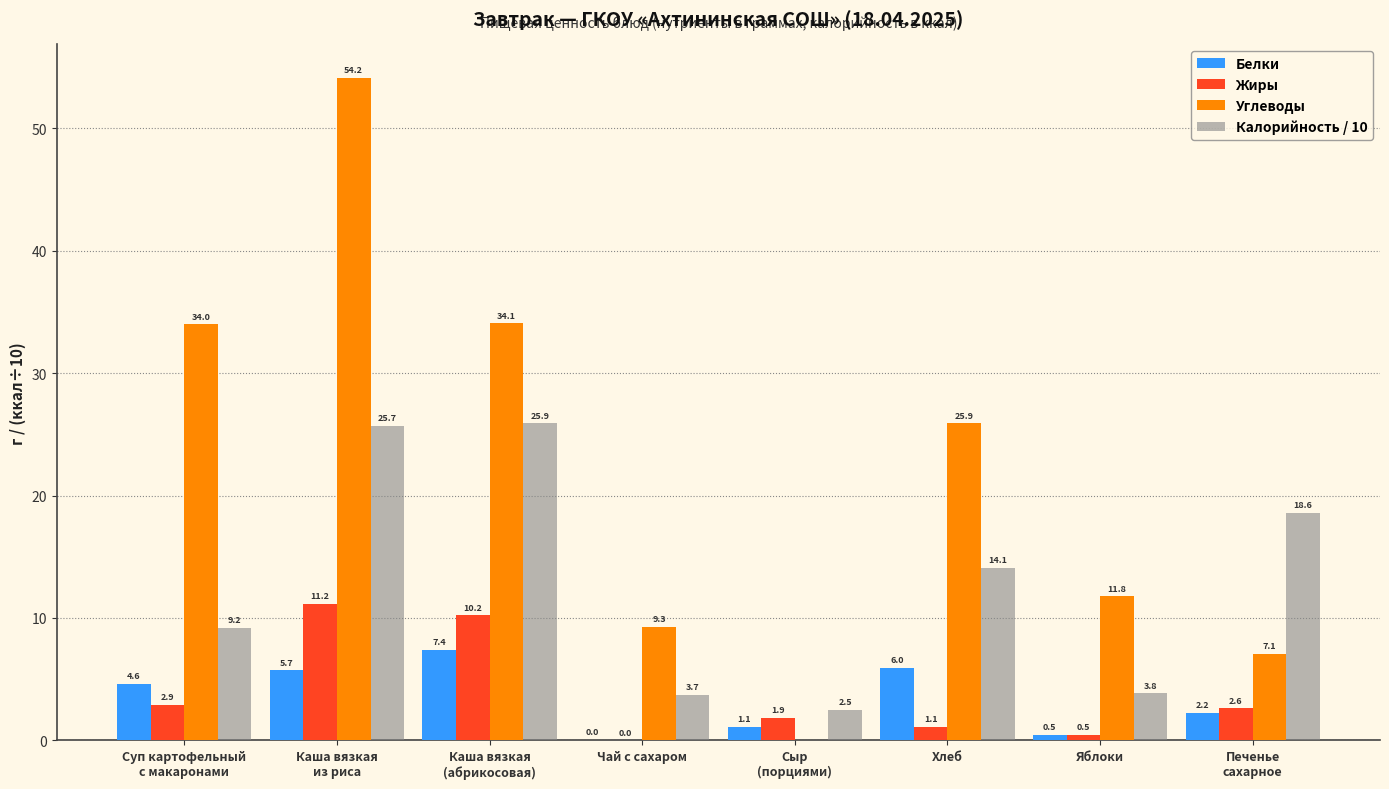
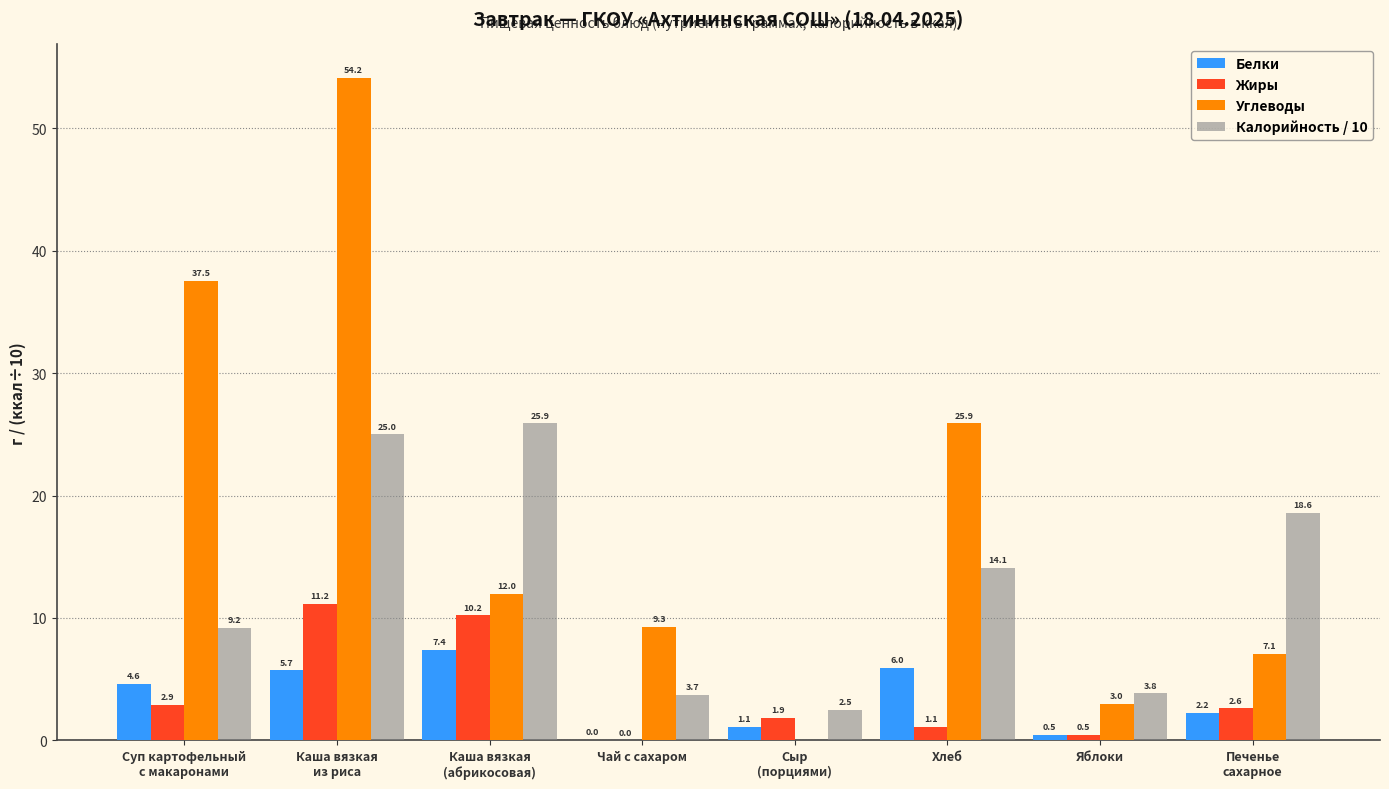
  {
    "Белки": {
      "Суп картофельный с макаронами": 4.6,
      "Каша вязкая из риса": 5.7,
      "Каша вязкая (абрикосовая)": 7.4,
      "Чай с сахаром": 0.0,
      "Сыр (порциями)": 1.1,
      "Хлеб": 6.0,
      "Яблоки": 0.5,
      "Печенье сахарное": 2.2
    },
    "Жиры": {
      "Суп картофельный с макаронами": 2.9,
      "Каша вязкая из риса": 11.2,
      "Каша вязкая (абрикосовая)": 10.2,
      "Чай с сахаром": 0.0,
      "Сыр (порциями)": 1.9,
      "Хлеб": 1.1,
      "Яблоки": 0.5,
      "Печенье сахарное": 2.6
    },
    "Углеводы": {
-     "Суп картофельный с макаронами": 34.0,
+     "Суп картофельный с макаронами": 37.5,
      "Каша вязкая из риса": 54.2,
-     "Каша вязкая (абрикосовая)": 34.1,
+     "Каша вязкая (абрикосовая)": 12.0,
      "Чай с сахаром": 9.3,
      "Хлеб": 25.9,
-     "Яблоки": 11.8,
+     "Яблоки": 3.0,
      "Печенье сахарное": 7.1
    },
    "Калорийность / 10": {
      "Суп картофельный с макаронами": 9.2,
-     "Каша вязкая из риса": 25.7,
+     "Каша вязкая из риса": 25.0,
      "Каша вязкая (абрикосовая)": 25.9,
      "Чай с сахаром": 3.7,
      "Сыр (порциями)": 2.5,
      "Хлеб": 14.1,
      "Яблоки": 3.8,
      "Печенье сахарное": 18.6
    }
  }
